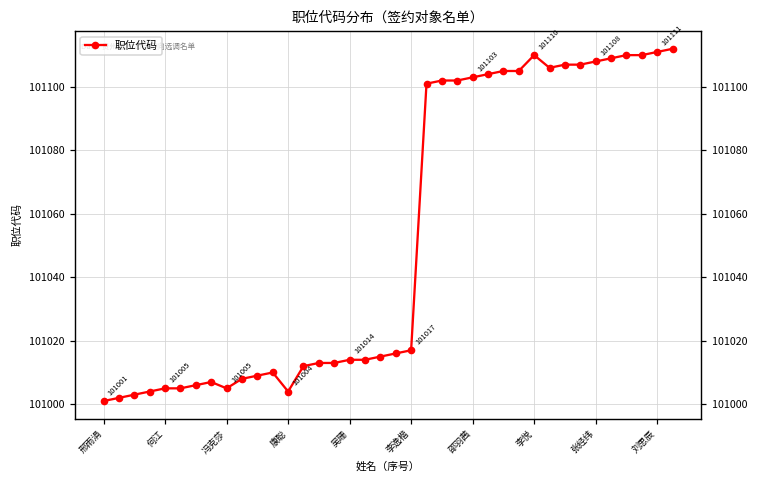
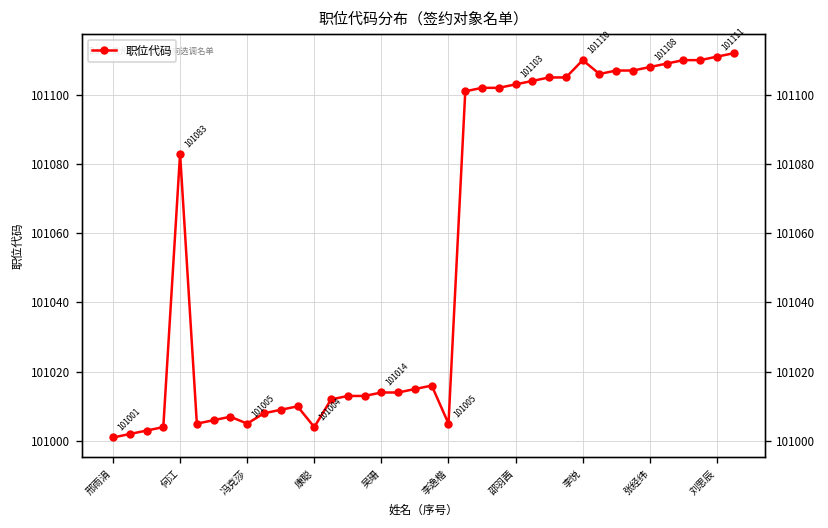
  {
-   "何江": 101005,
-   "李逸楷": 101017,
+   "何江": 101083,
+   "李逸楷": 101005,
    "李悦": 101110
  }
